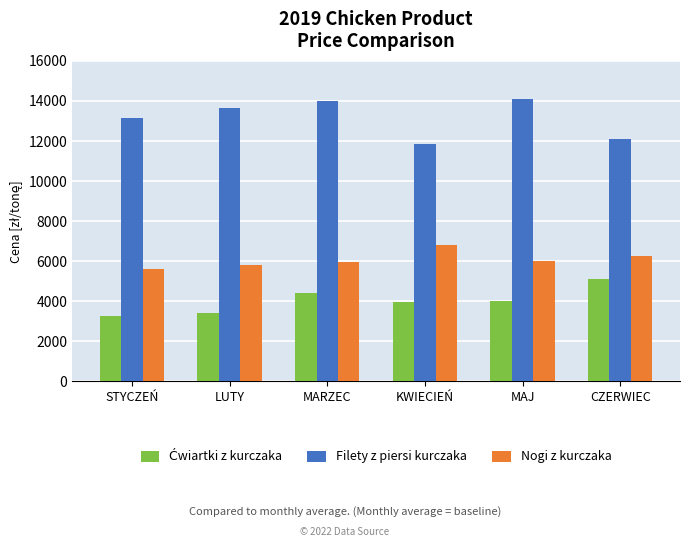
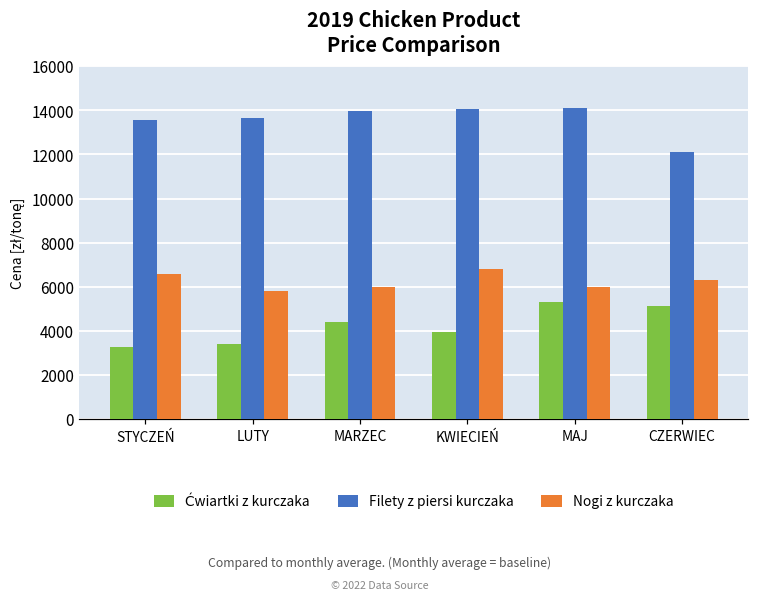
  {
    "Ćwiartki z kurczaka": {
      "STYCZEŃ": 3300,
      "LUTY": 3400,
      "MARZEC": 4400,
      "KWIECIEŃ": 4000,
-     "MAJ": 4000,
+     "MAJ": 5300,
      "CZERWIEC": 5100
    },
    "Filety z piersi kurczaka": {
-     "STYCZEŃ": 13200,
+     "STYCZEŃ": 13600,
      "LUTY": 13700,
      "MARZEC": 14000,
-     "KWIECIEŃ": 11800,
+     "KWIECIEŃ": 14000,
      "MAJ": 14100,
      "CZERWIEC": 12100
    },
    "Nogi z kurczaka": {
-     "STYCZEŃ": 5600,
+     "STYCZEŃ": 6600,
      "LUTY": 5800,
      "MARZEC": 6000,
      "KWIECIEŃ": 6800,
      "MAJ": 6000,
      "CZERWIEC": 6300
    }
  }
